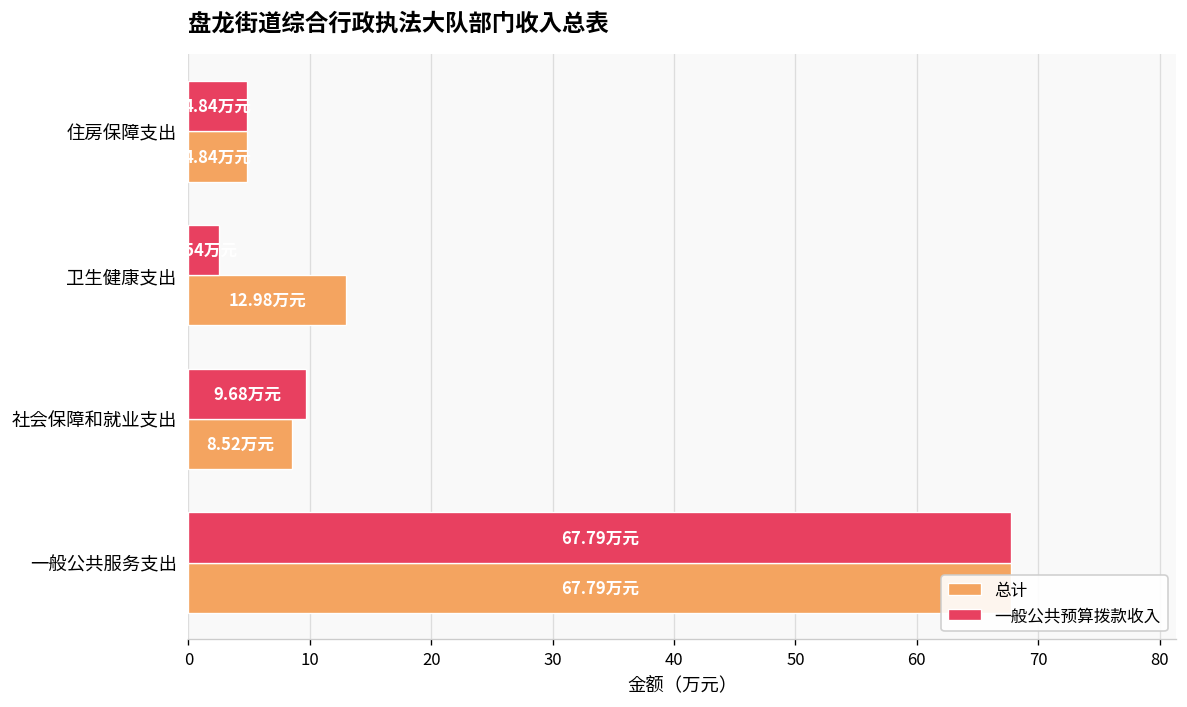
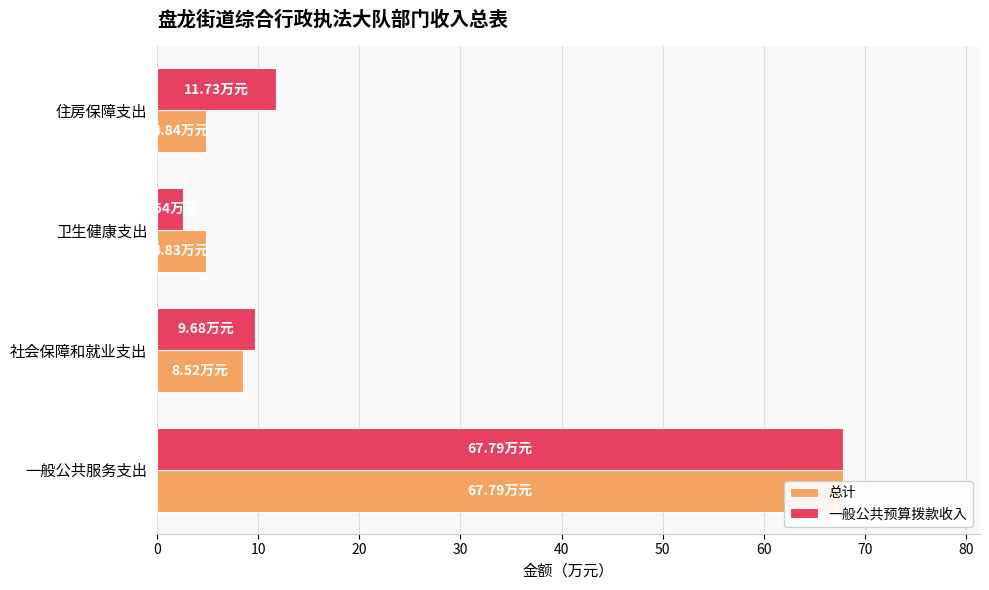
  {
    "总计": {
      "住房保障支出": 4.84,
-     "卫生健康支出": 12.98,
+     "卫生健康支出": 4.83,
      "社会保障和就业支出": 8.52
    },
    "一般公共预算拨款收入": {
-     "住房保障支出": 4.84,
+     "住房保障支出": 11.73,
      "社会保障和就业支出": 9.68,
      "一般公共服务支出": 67.79
    }
  }
